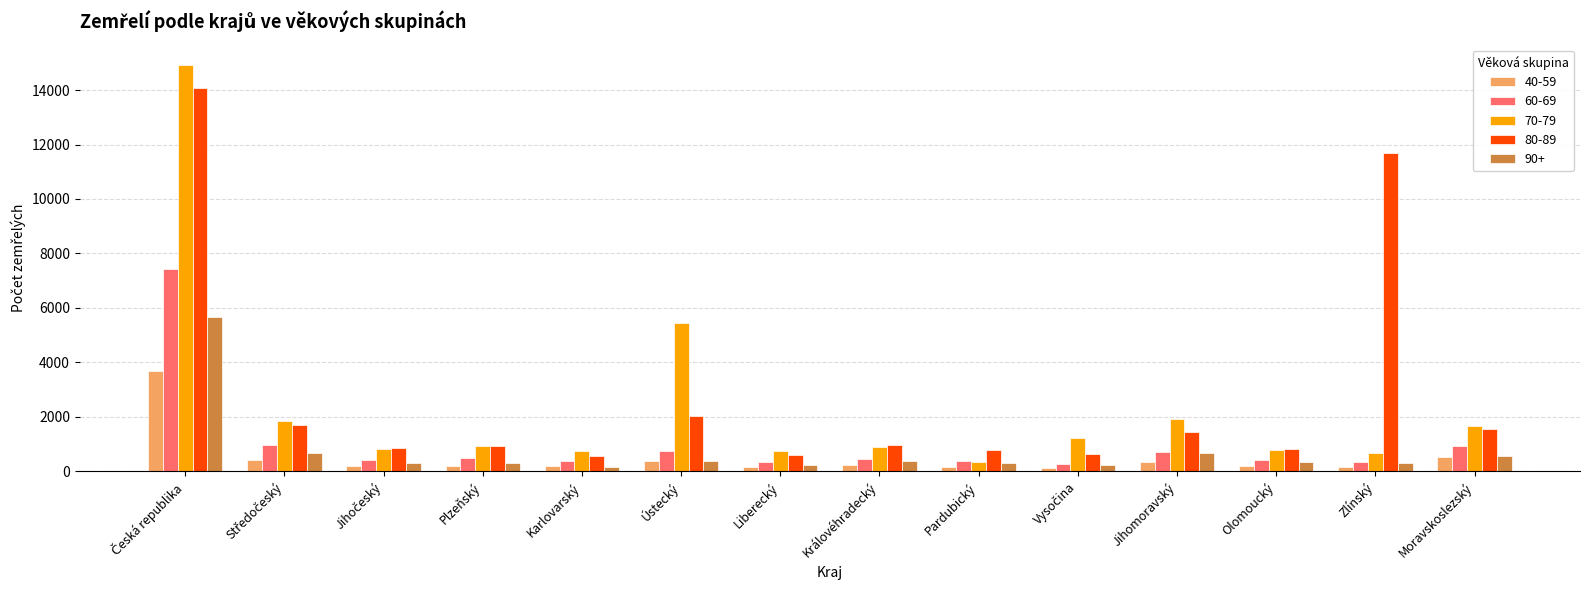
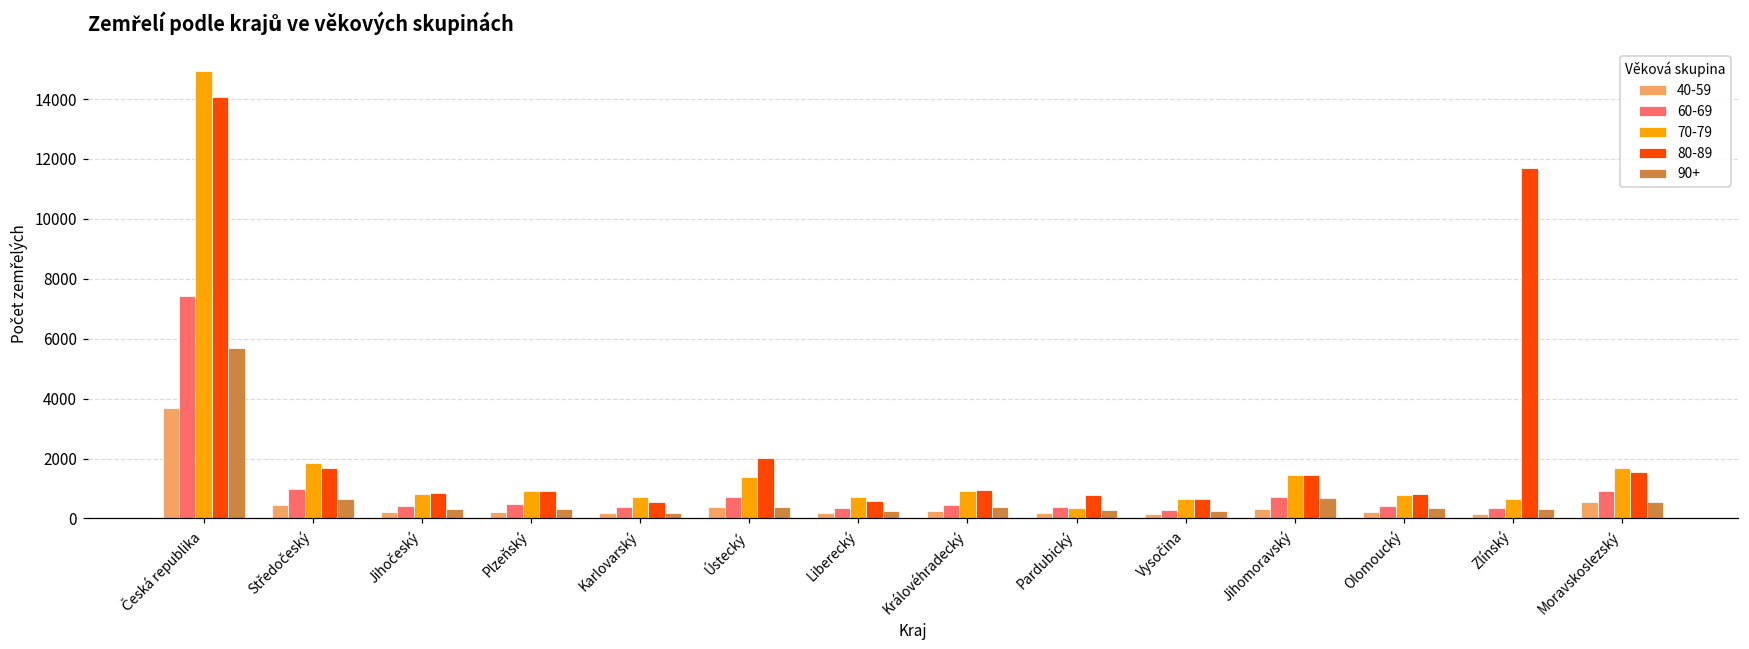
  {
    "70-79": {
      "Česká republika": 14900,
      "Středočeský": 1900,
      "Jihočeský": 800,
      "Plzeňský": 900,
      "Karlovarský": 700,
-     "Ústecký": 5400,
+     "Ústecký": 1400,
      "Liberecký": 700,
      "Královéhradecký": 900,
      "Pardubický": 400,
-     "Vysočina": 1200,
-     "Jihomoravský": 1900,
+     "Vysočina": 600,
+     "Jihomoravský": 1500,
      "Olomoucký": 800,
      "Zlínský": 700,
      "Moravskoslezský": 1700
    },
    "80-89": {
      "Česká republika": 14100,
      "Středočeský": 1700,
      "Jihočeský": 900,
      "Plzeňský": 900,
      "Karlovarský": 600,
      "Ústecký": 2000,
      "Liberecký": 600,
      "Královéhradecký": 1000,
      "Pardubický": 800,
      "Vysočina": 700,
      "Jihomoravský": 1400,
      "Olomoucký": 800,
      "Zlínský": 11700,
      "Moravskoslezský": 1600
    }
  }
